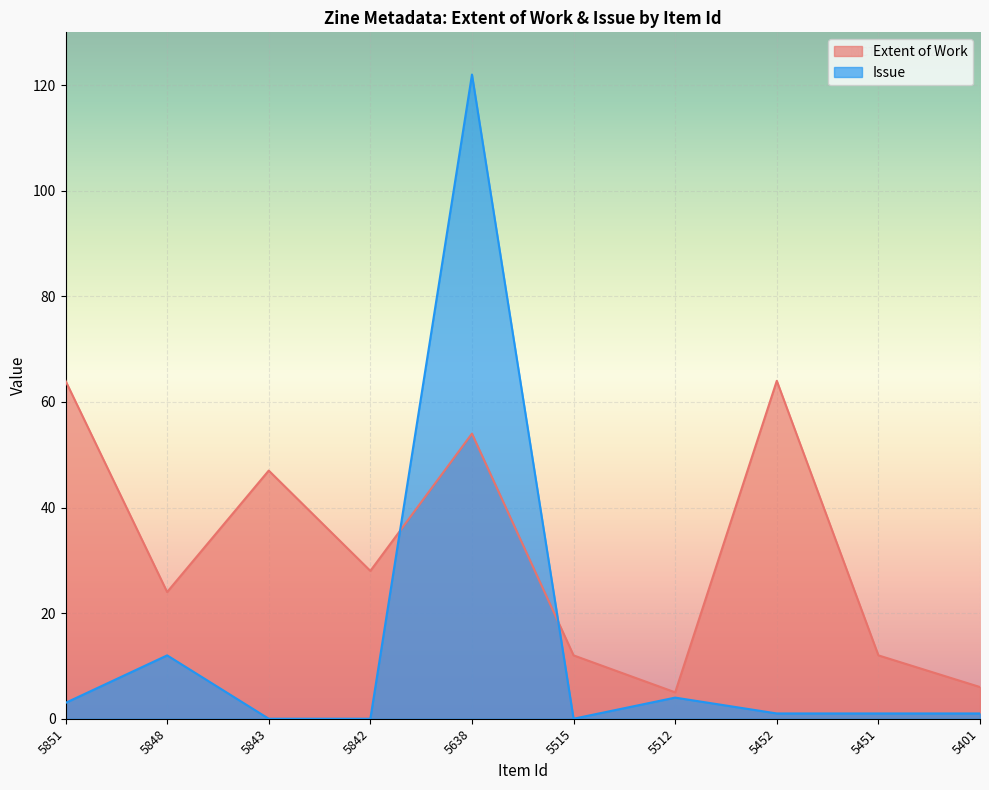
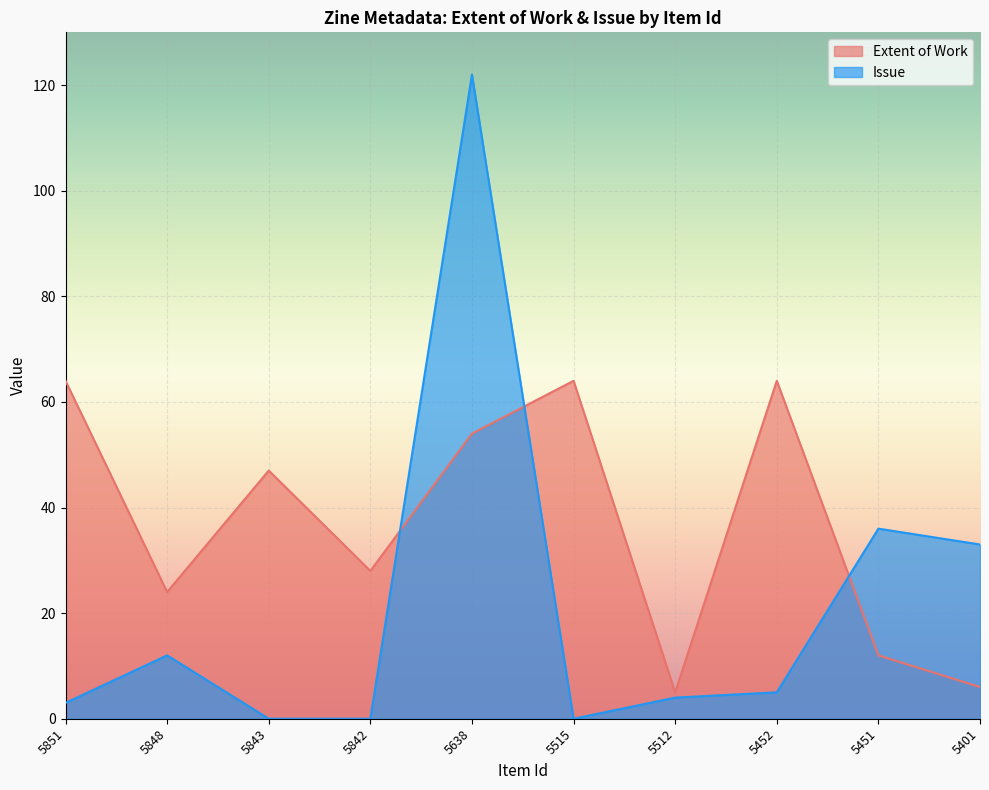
  {
    "Extent of Work": {
      "5851": 64,
      "5848": 24,
      "5843": 47,
      "5842": 28,
      "5638": 54,
-     "5515": 12,
+     "5515": 64,
      "5512": 5,
      "5452": 64,
      "5451": 12,
      "5401": 6
    },
    "Issue": {
      "5851": 3,
      "5848": 12,
      "5843": 0,
      "5842": 0,
      "5638": 122,
      "5515": 0,
      "5512": 4,
-     "5452": 1,
-     "5451": 1,
-     "5401": 1
+     "5452": 5,
+     "5451": 36,
+     "5401": 33
    }
  }
